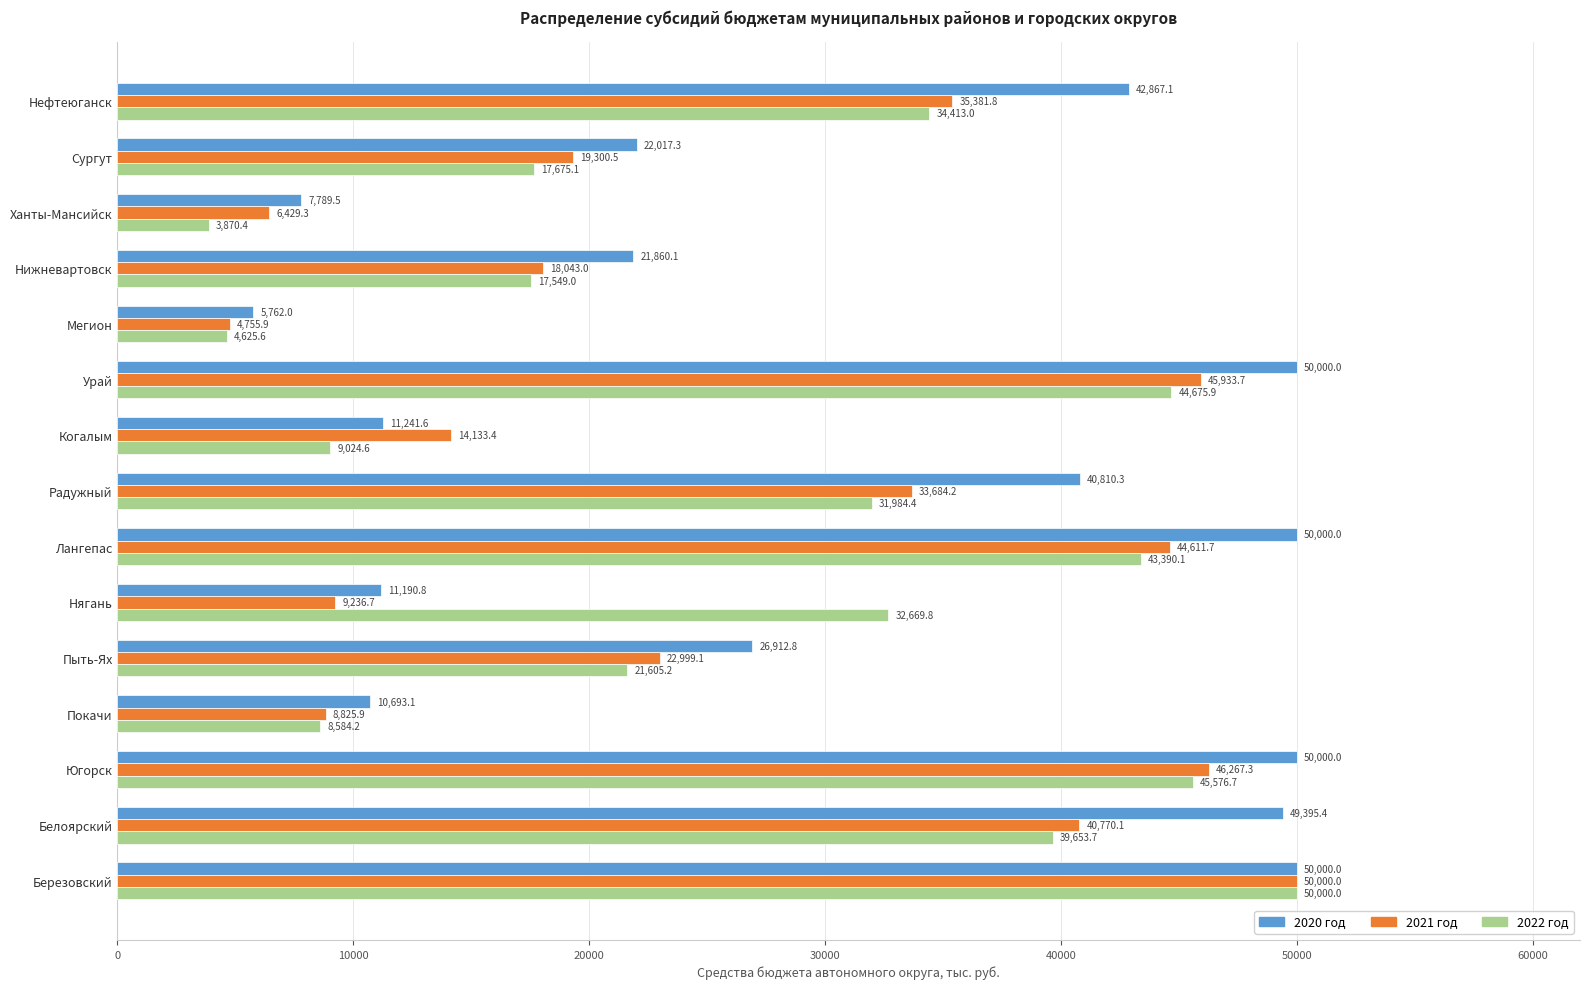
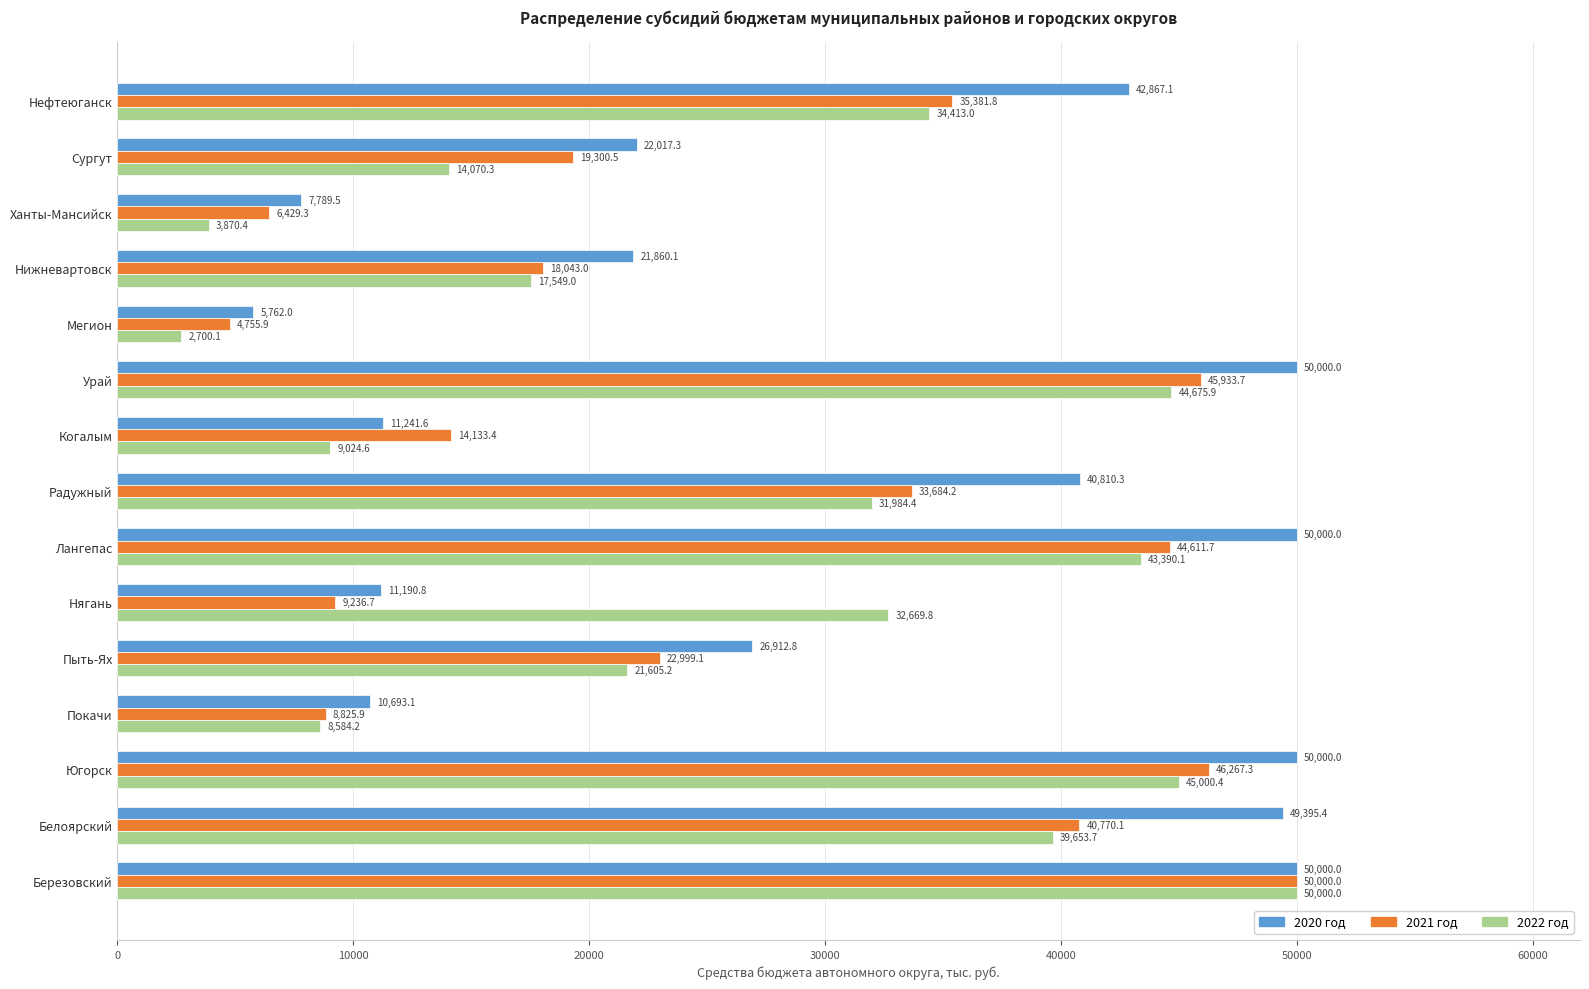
  {
    "2020 год": {
      "Нефтеюганск": "42,867.1",
      "Сургут": "22,017.3",
      "Ханты-Мансийск": "7,789.5",
      "Нижневартовск": "21,860.1",
      "Мегион": "5,762.0",
      "Урай": "50,000.0",
      "Когалым": "11,241.6",
      "Радужный": "40,810.3",
      "Лангепас": "50,000.0",
      "Нягань": "11,190.8",
      "Пыть-Ях": "26,912.8",
      "Покачи": "10,693.1",
      "Югорск": "50,000.0",
      "Белоярский": "49,395.4",
      "Березовский": "50,000.0"
    },
    "2021 год": {
      "Нефтеюганск": "35,381.8",
      "Сургут": "19,300.5",
      "Ханты-Мансийск": "6,429.3",
      "Нижневартовск": "18,043.0",
      "Мегион": "4,755.9",
      "Урай": "45,933.7",
      "Когалым": "14,133.4",
      "Радужный": "33,684.2",
      "Лангепас": "44,611.7",
      "Нягань": "9,236.7",
      "Пыть-Ях": "22,999.1",
      "Покачи": "8,825.9",
      "Югорск": "46,267.3",
      "Белоярский": "40,770.1",
      "Березовский": "50,000.0"
    },
    "2022 год": {
      "Нефтеюганск": "34,413.0",
-     "Сургут": "17,675.1",
+     "Сургут": "14,070.3",
      "Ханты-Мансийск": "3,870.4",
      "Нижневартовск": "17,549.0",
-     "Мегион": "4,625.6",
+     "Мегион": "2,700.1",
      "Урай": "44,675.9",
      "Когалым": "9,024.6",
      "Радужный": "31,984.4",
      "Лангепас": "43,390.1",
      "Нягань": "32,669.8",
      "Пыть-Ях": "21,605.2",
      "Покачи": "8,584.2",
-     "Югорск": "45,576.7",
+     "Югорск": "45,000.4",
      "Белоярский": "39,653.7",
      "Березовский": "50,000.0"
    }
  }
